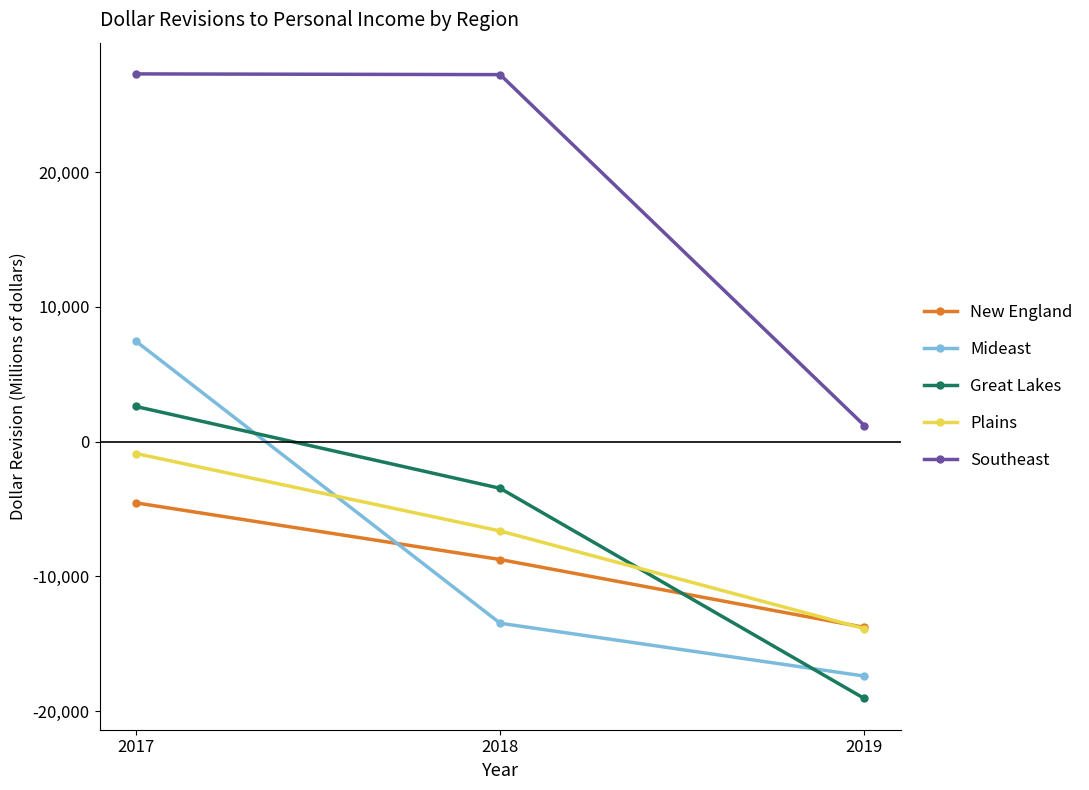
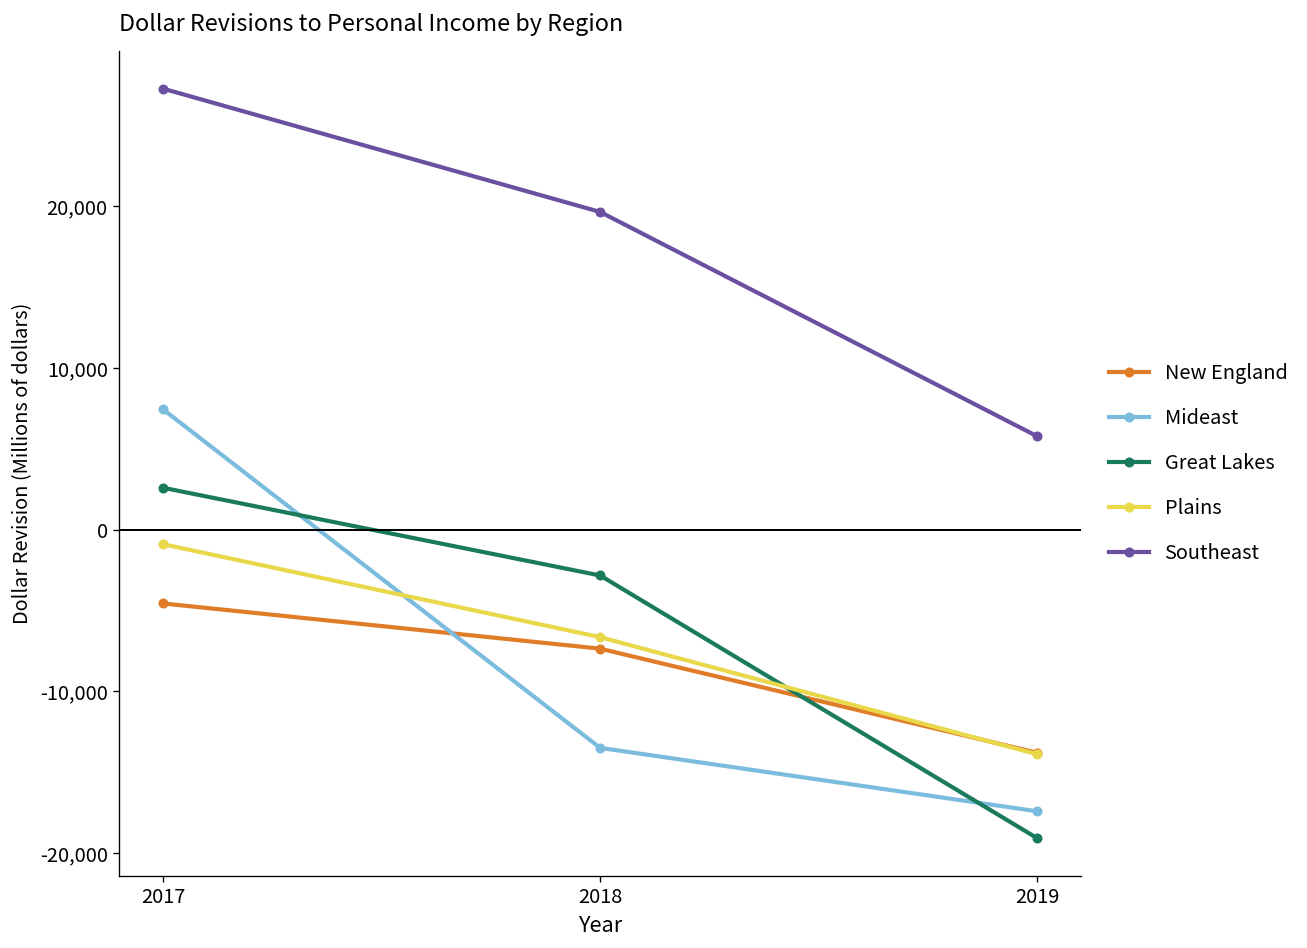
  {
    "New England": {
      "2017": "-4,600",
-     "2018": "-8,800"
+     "2018": "-7,400"
    },
    "Mideast": {
      "2017": "7,400",
      "2018": "-13,500",
      "2019": "-17,400"
    },
    "Great Lakes": {
      "2017": "2,600",
-     "2018": "-3,500",
+     "2018": "-2,800",
      "2019": "-19,100"
    },
    "Plains": {
      "2017": "-900",
      "2018": "-6,600"
    },
    "Southeast": {
      "2017": "27,300",
-     "2018": "27,200",
-     "2019": "1,200"
+     "2018": "19,700",
+     "2019": "5,800"
    }
  }
